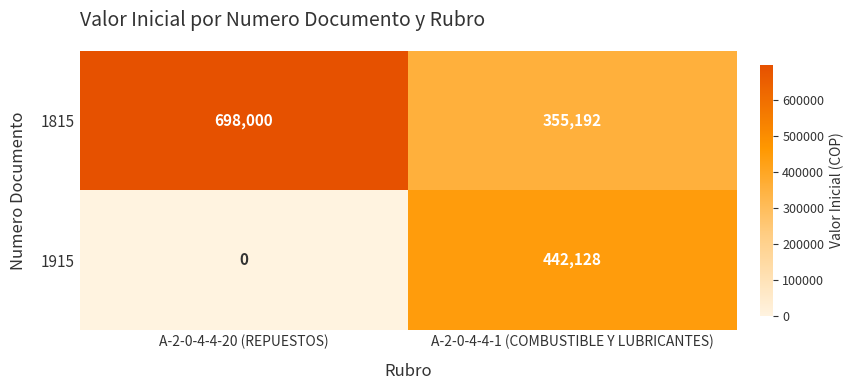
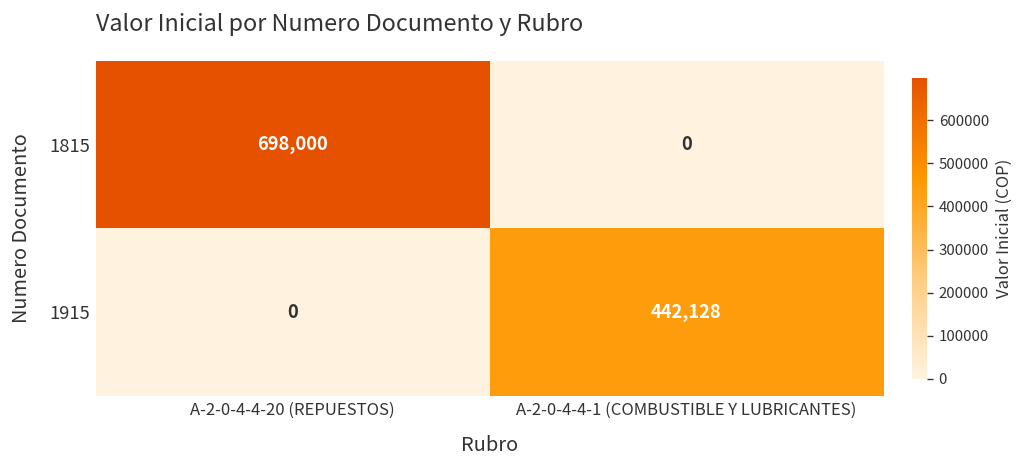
  {
    "1815": {
      "A-2-0-4-4-20 (REPUESTOS)": "698,000",
-     "A-2-0-4-4-1 (COMBUSTIBLE Y LUBRICANTES)": "355,192"
+     "A-2-0-4-4-1 (COMBUSTIBLE Y LUBRICANTES)": "0"
    },
    "1915": {
      "A-2-0-4-4-20 (REPUESTOS)": "0",
      "A-2-0-4-4-1 (COMBUSTIBLE Y LUBRICANTES)": "442,128"
    }
  }
